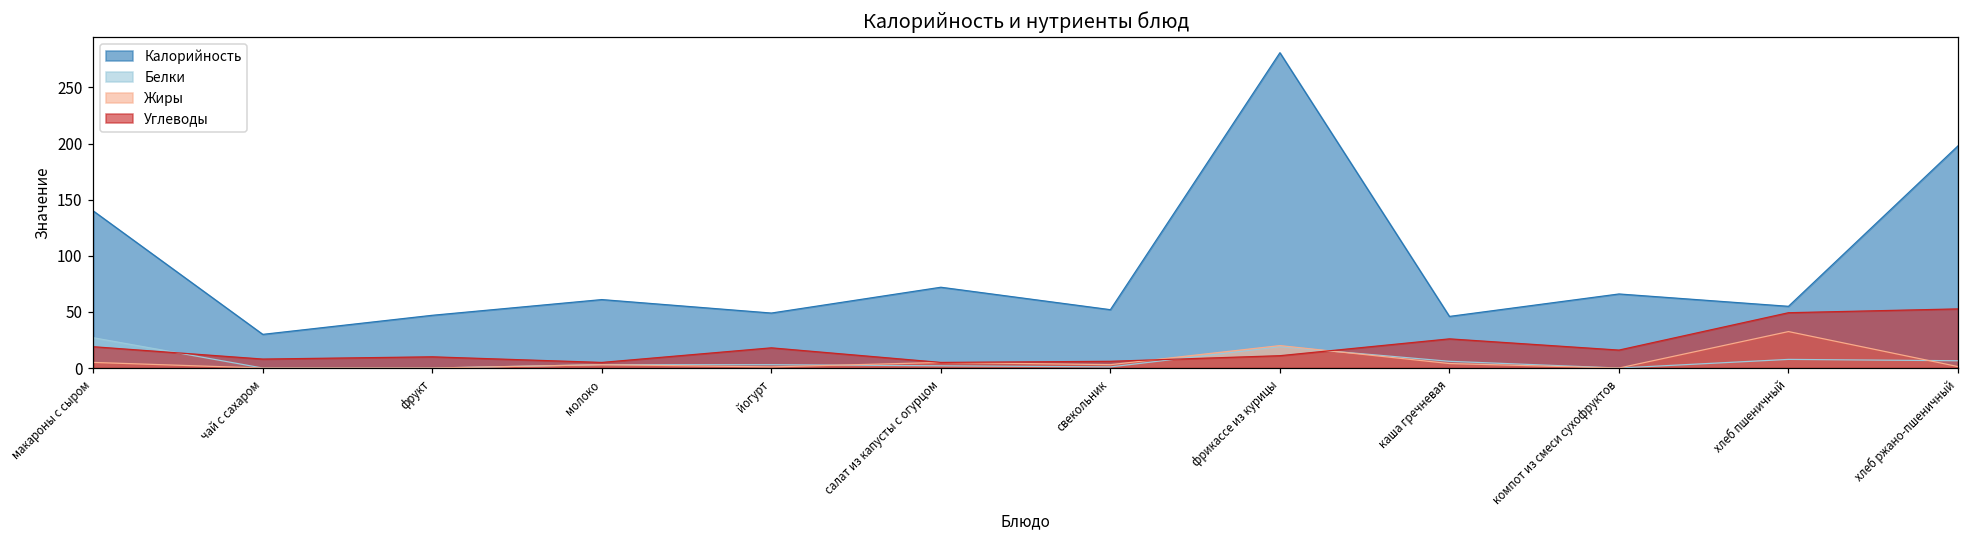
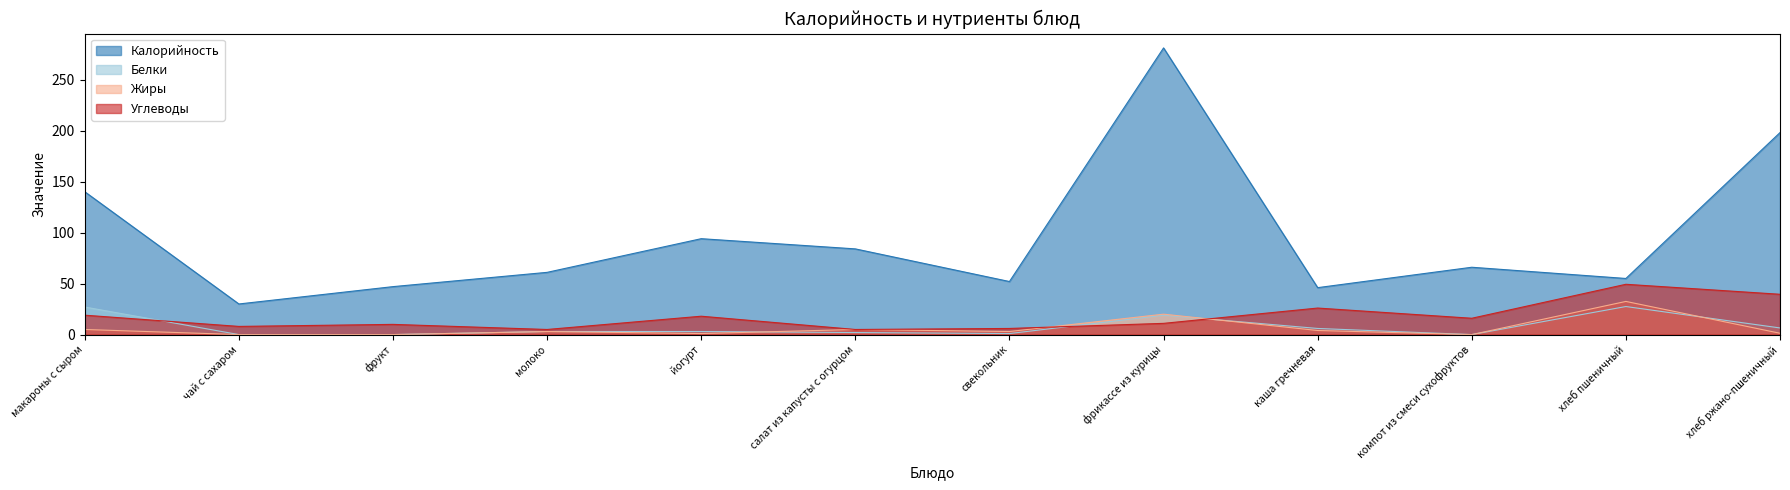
  {
    "Калорийность": {
      "макароны с сыром": 140,
      "чай с сахаром": 30,
      "фрукт": 47,
      "молоко": 61,
-     "йогурт": 49,
-     "салат из капусты с огурцом": 72,
+     "йогурт": 94,
+     "салат из капусты с огурцом": 84,
      "свекольник": 52,
      "фрикассе из курицы": 281,
      "каша гречневая": 46,
      "компот из смеси сухофруктов": 66,
      "хлеб пшеничный": 55,
      "хлеб ржано-пшеничный": 198
    },
    "Белки": {
      "макароны с сыром": 27,
      "салат из капусты с огурцом": 2,
-     "хлеб пшеничный": 8,
+     "хлеб пшеничный": 28,
      "хлеб ржано-пшеничный": 7
    },
    "Жиры": {
      "макароны с сыром": 5,
      "хлеб пшеничный": 33,
      "хлеб ржано-пшеничный": 1
    },
    "Углеводы": {
      "макароны с сыром": 19,
      "чай с сахаром": 8,
      "фрукт": 10,
      "йогурт": 18,
      "свекольник": 6,
      "фрикассе из курицы": 11,
      "каша гречневая": 26,
      "компот из смеси сухофруктов": 16,
      "хлеб пшеничный": 49,
-     "хлеб ржано-пшеничный": 53
+     "хлеб ржано-пшеничный": 40
    }
  }
